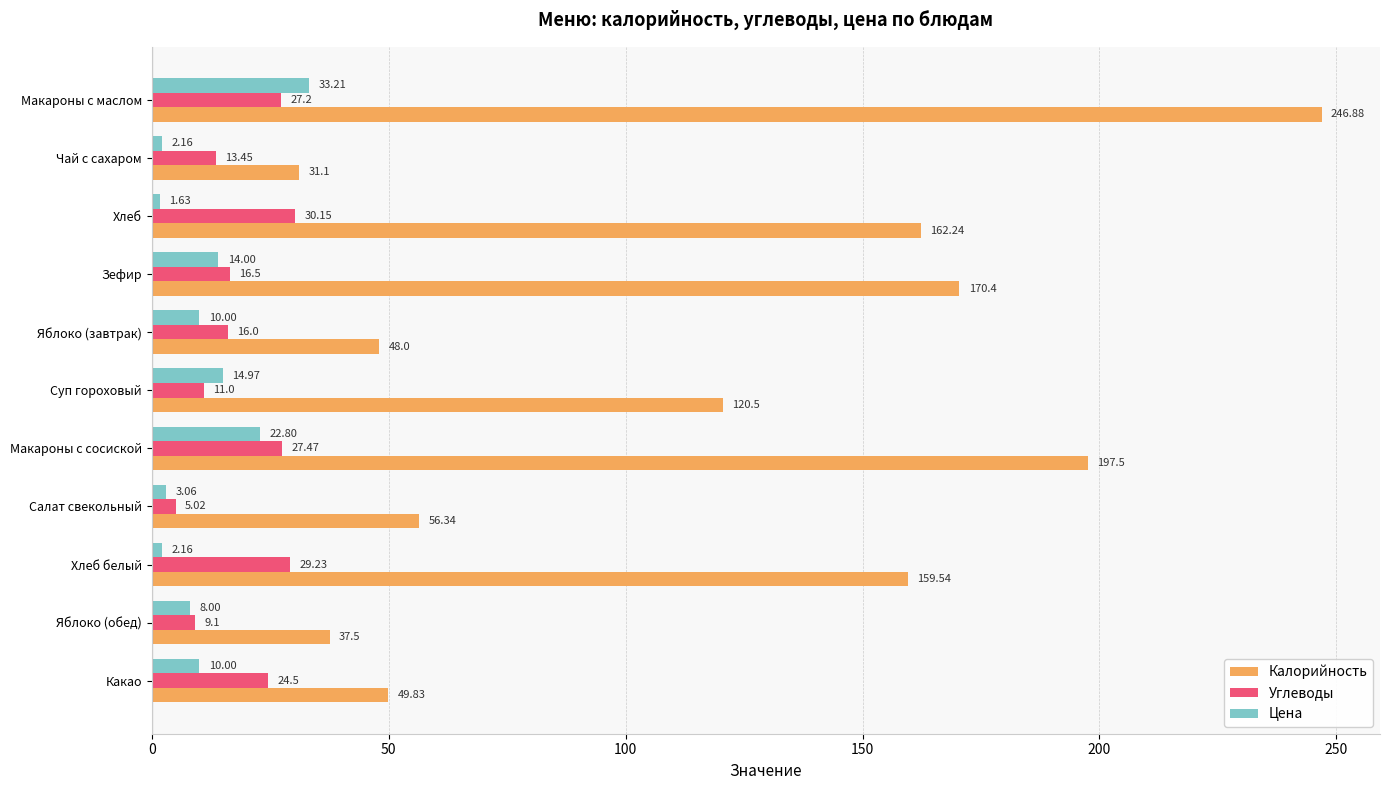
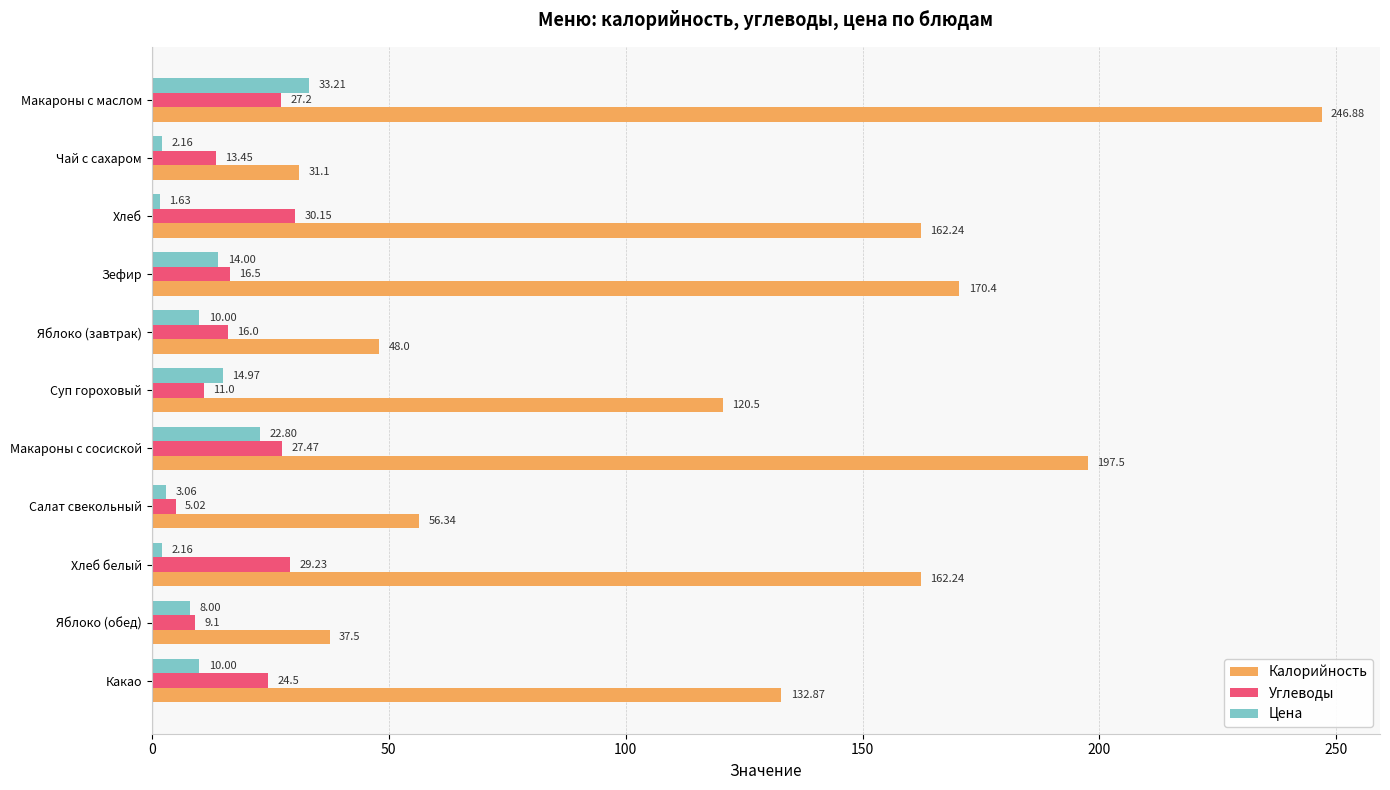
  {
    "Калорийность": {
      "Макароны с маслом": 246.88,
      "Чай с сахаром": 31.1,
      "Хлеб": 162.24,
      "Зефир": 170.4,
      "Яблоко (завтрак)": 48.0,
      "Суп гороховый": 120.5,
      "Макароны с сосиской": 197.5,
      "Салат свекольный": 56.34,
-     "Хлеб белый": 159.54,
+     "Хлеб белый": 162.24,
      "Яблоко (обед)": 37.5,
-     "Какао": 49.83
+     "Какао": 132.87
    },
    "Углеводы": {
      "Макароны с маслом": 27.2,
      "Чай с сахаром": 13.45,
      "Хлеб": 30.15,
      "Зефир": 16.5,
      "Яблоко (завтрак)": 16.0,
      "Суп гороховый": 11.0,
      "Макароны с сосиской": 27.47,
      "Салат свекольный": 5.02,
      "Хлеб белый": 29.23,
      "Яблоко (обед)": 9.1,
      "Какао": 24.5
    },
    "Цена": {
      "Макароны с маслом": 33.21,
      "Чай с сахаром": 2.16,
      "Хлеб": 1.63,
      "Зефир": 14.00,
      "Яблоко (завтрак)": 10.00,
      "Суп гороховый": 14.97,
      "Макароны с сосиской": 22.80,
      "Салат свекольный": 3.06,
      "Хлеб белый": 2.16,
      "Яблоко (обед)": 8.00,
      "Какао": 10.00
    }
  }
